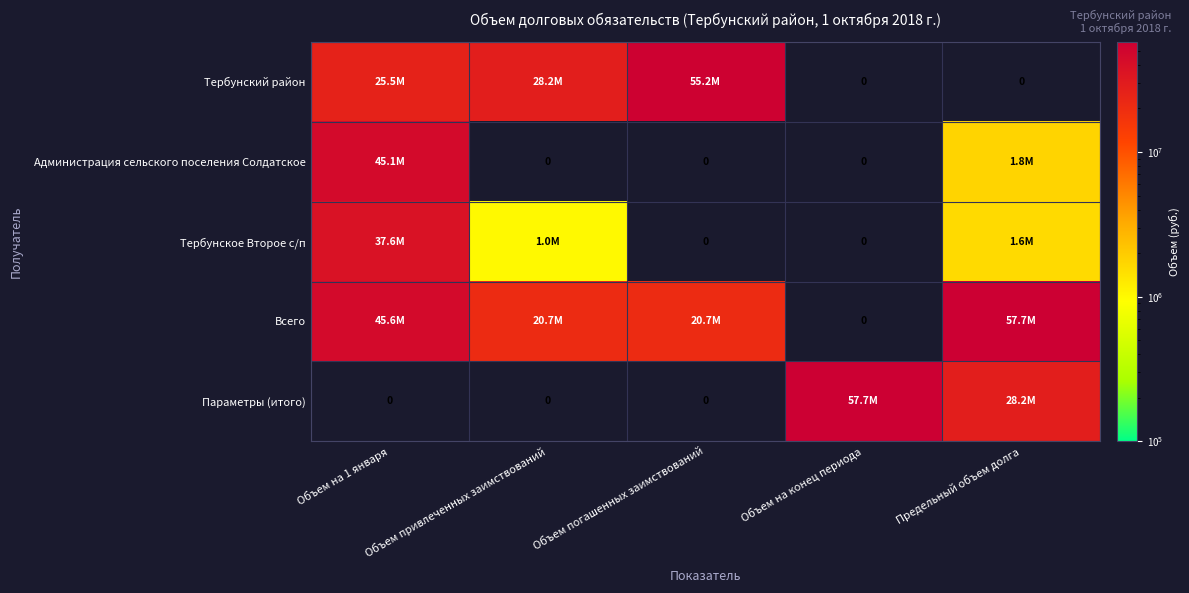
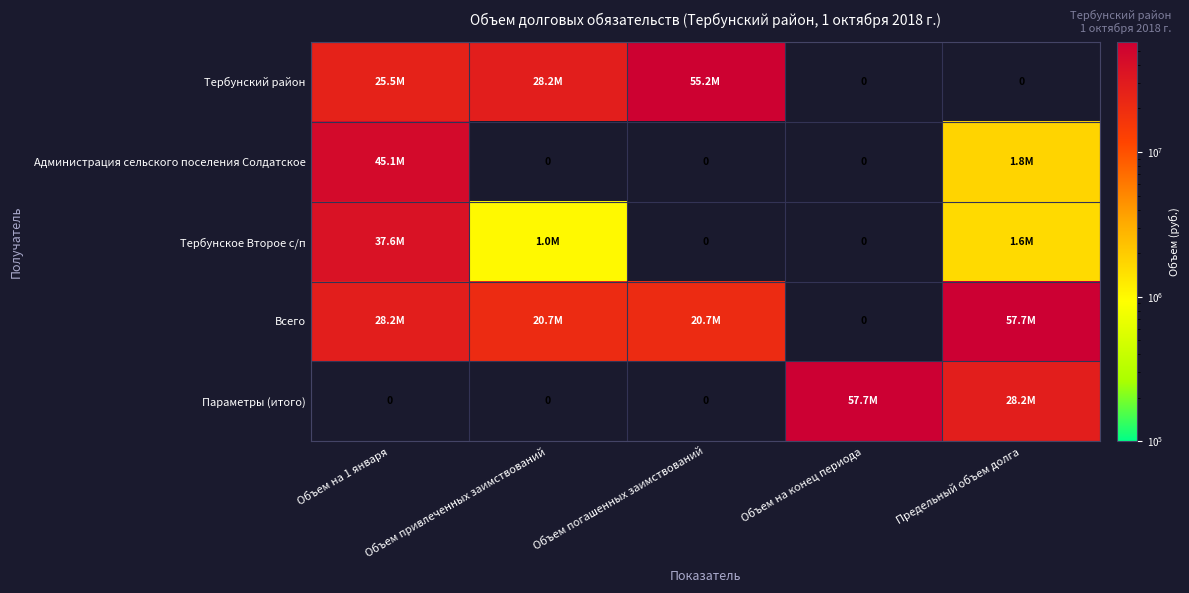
  {
    "Тербунский район": {
      "Объем на 1 января": "25.5M",
      "Объем привлеченных заимствований": "28.2M",
      "Объем погашенных заимствований": "55.2M"
    },
    "Администрация сельского поселения Солдатское": {
      "Объем на 1 января": "45.1M",
      "Предельный объем долга": "1.8M"
    },
    "Тербунское Второе с/п": {
      "Объем на 1 января": "37.6M",
      "Объем привлеченных заимствований": "1.0M",
      "Предельный объем долга": "1.6M"
    },
    "Всего": {
-     "Объем на 1 января": "45.6M",
+     "Объем на 1 января": "28.2M",
      "Объем привлеченных заимствований": "20.7M",
      "Объем погашенных заимствований": "20.7M",
      "Предельный объем долга": "57.7M"
    },
    "Параметры (итого)": {
      "Объем на конец периода": "57.7M",
      "Предельный объем долга": "28.2M"
    }
  }
